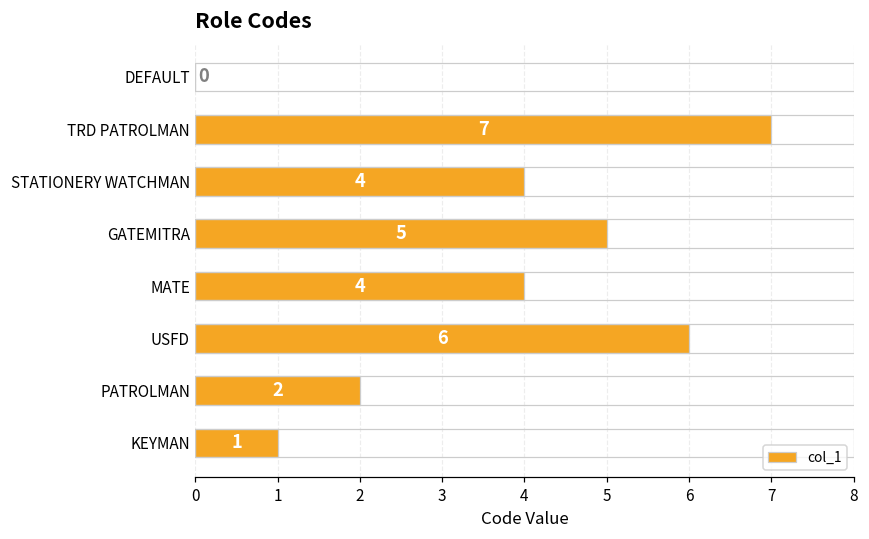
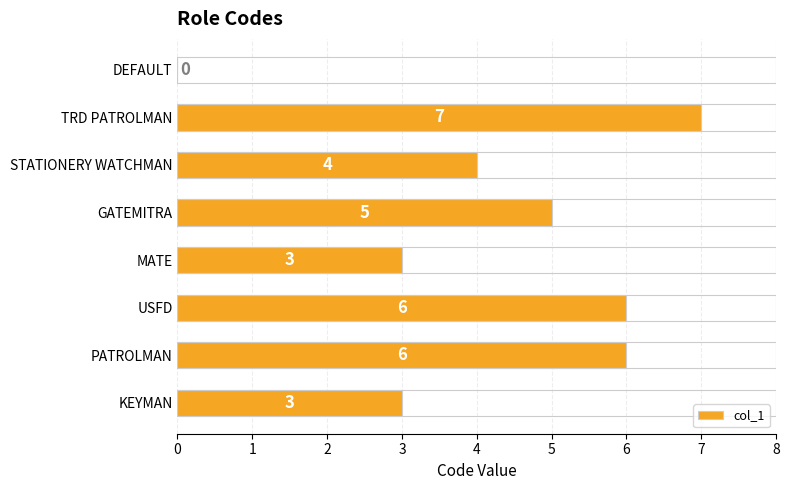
  {
    "DEFAULT": 0,
    "TRD PATROLMAN": 7,
    "STATIONERY WATCHMAN": 4,
    "GATEMITRA": 5,
-   "MATE": 4,
+   "MATE": 3,
    "USFD": 6,
-   "PATROLMAN": 2,
-   "KEYMAN": 1
+   "PATROLMAN": 6,
+   "KEYMAN": 3
  }
